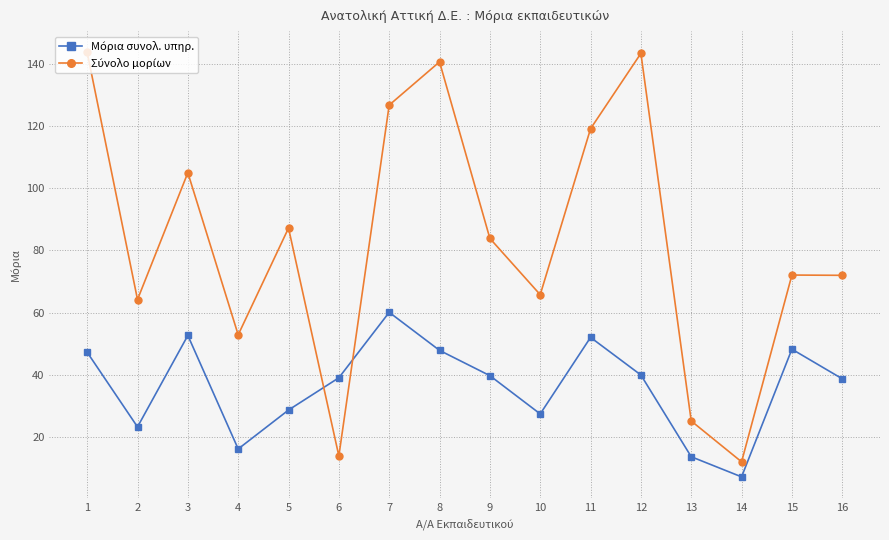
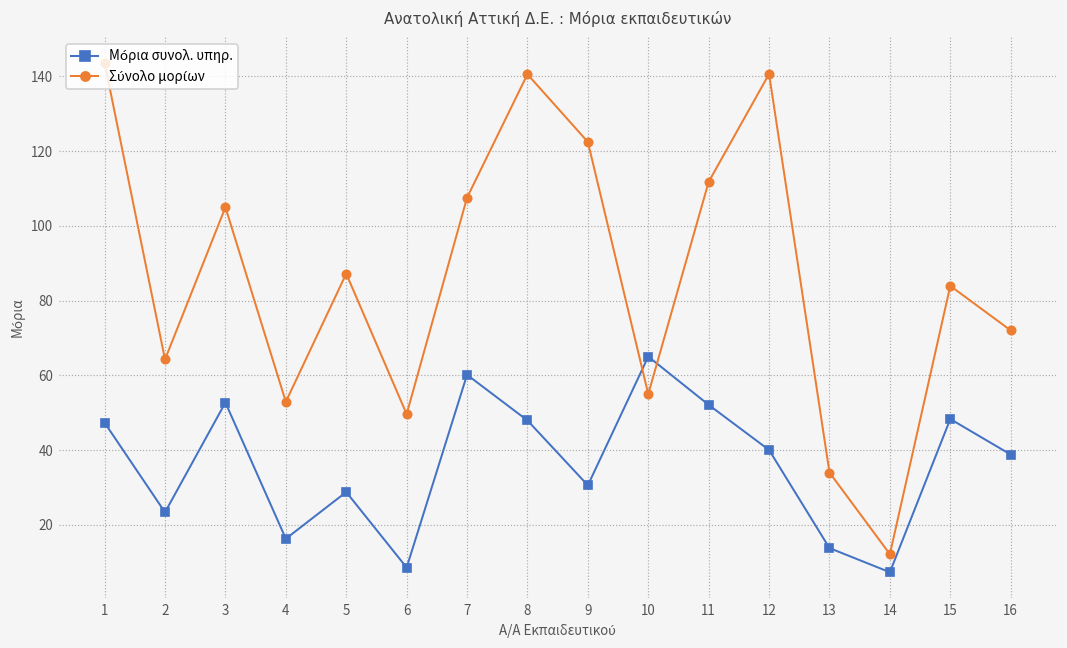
  {
    "Μόρια συνολ. υπηρ.": {
      "1": 47,
      "2": 23,
      "3": 53,
      "4": 16,
      "5": 29,
-     "6": 39,
+     "6": 9,
      "7": 60,
      "8": 48,
-     "9": 40,
-     "10": 28,
+     "9": 31,
+     "10": 65,
      "11": 52,
      "12": 40,
      "13": 14,
      "14": 7,
      "15": 48,
      "16": 39
    },
    "Σύνολο μορίων": {
      "2": 64,
      "3": 105,
      "4": 53,
      "5": 87,
-     "6": 14,
-     "7": 127,
+     "6": 50,
+     "7": 108,
      "8": 141,
-     "9": 84,
-     "10": 66,
-     "11": 119,
-     "12": 143,
-     "13": 25,
+     "9": 122,
+     "10": 55,
+     "11": 112,
+     "12": 141,
+     "13": 34,
      "14": 12,
-     "15": 72,
+     "15": 84,
      "16": 72
    }
  }
